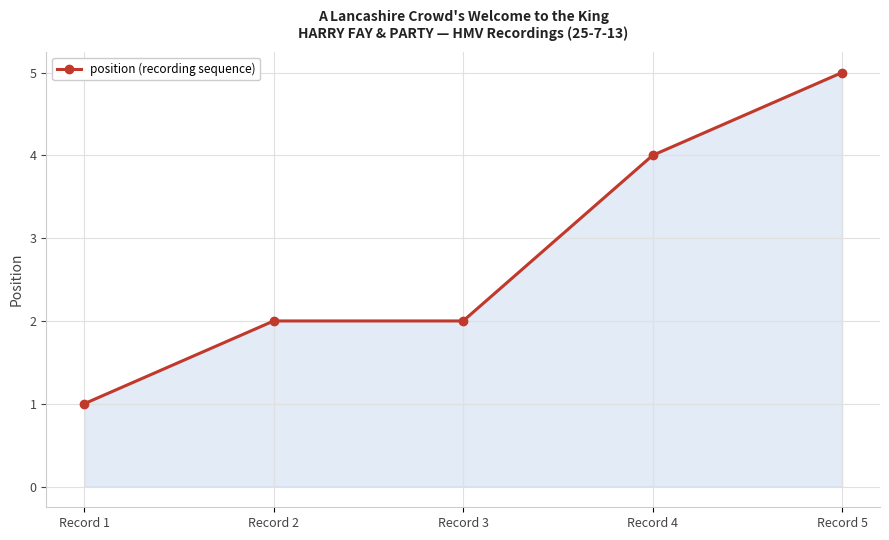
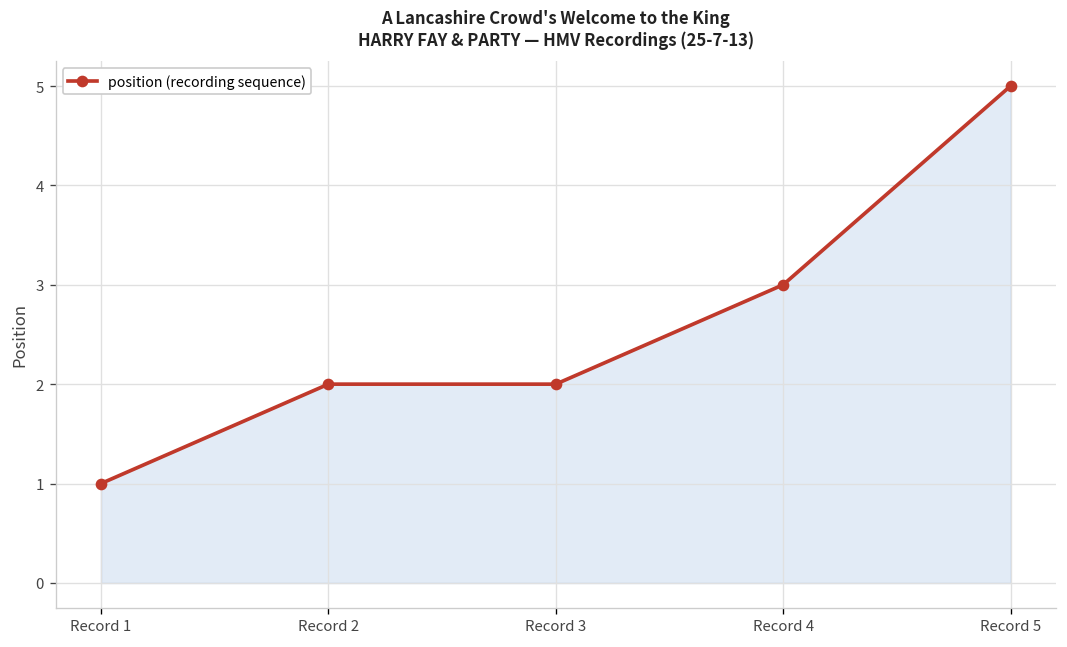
  {
    "Record 1": 1,
    "Record 2": 2,
    "Record 3": 2,
-   "Record 4": 4,
+   "Record 4": 3,
    "Record 5": 5
  }
